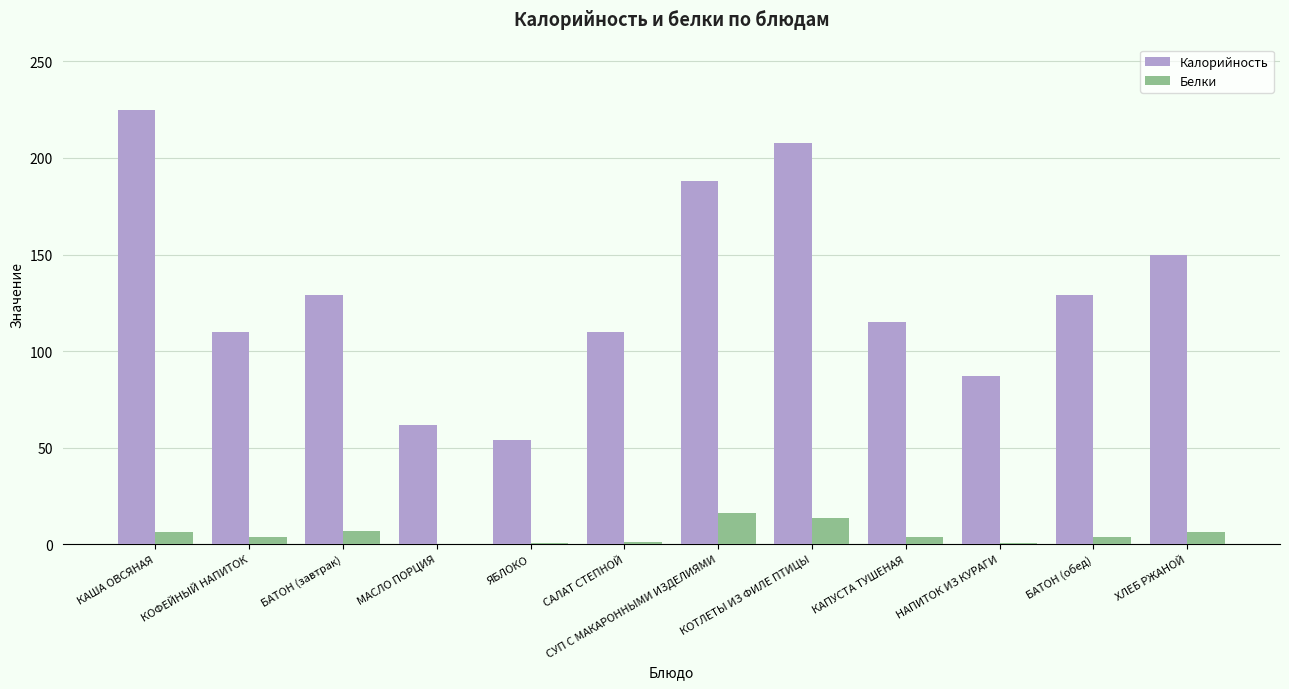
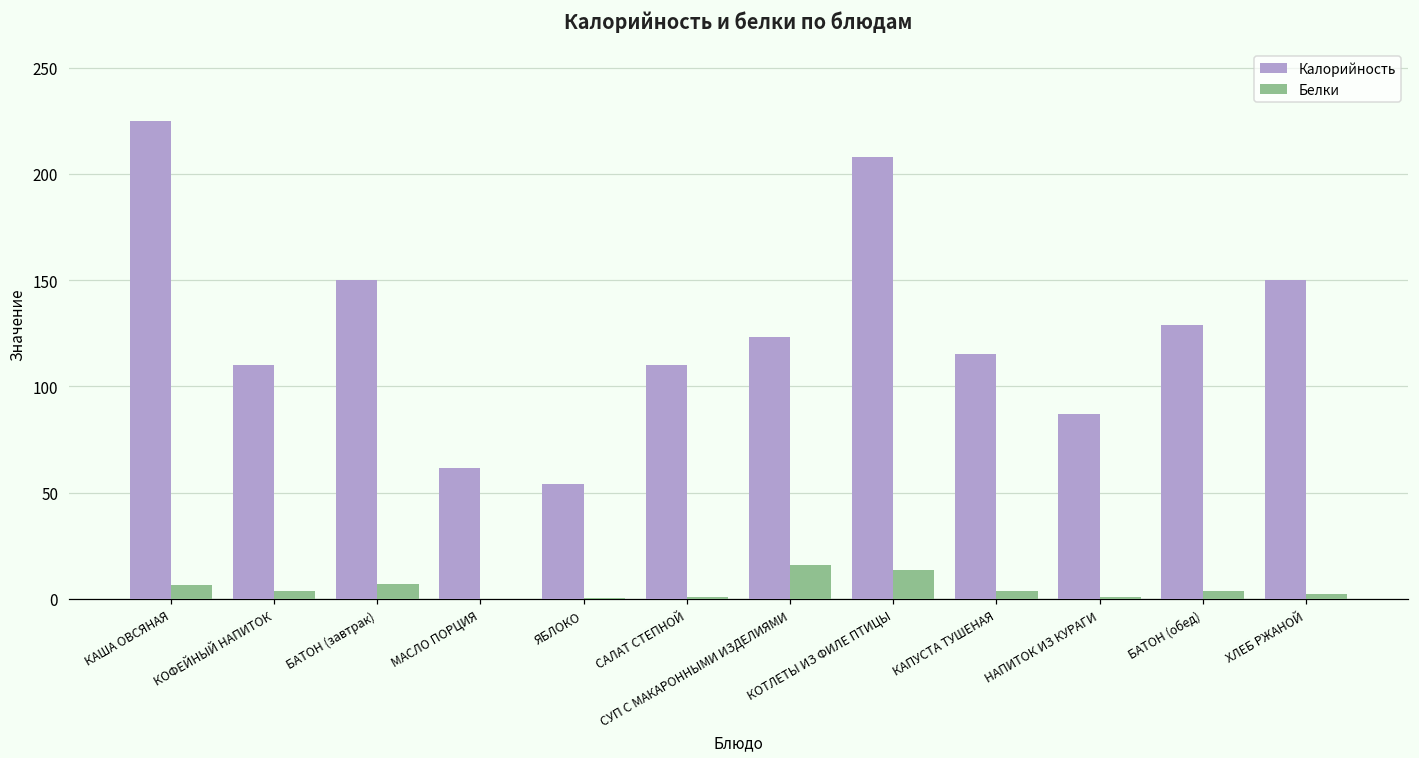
  {
    "Калорийность": {
      "КАША ОВСЯНАЯ": 225,
      "КОФЕЙНЫЙ НАПИТОК": 110,
-     "БАТОН (завтрак)": 129,
+     "БАТОН (завтрак)": 150,
      "МАСЛО ПОРЦИЯ": 62,
      "ЯБЛОКО": 54,
      "САЛАТ СТЕПНОЙ": 110,
-     "СУП С МАКАРОННЫМИ ИЗДЕЛИЯМИ": 188,
+     "СУП С МАКАРОННЫМИ ИЗДЕЛИЯМИ": 123,
      "КОТЛЕТЫ ИЗ ФИЛЕ ПТИЦЫ": 208,
      "КАПУСТА ТУШЕНАЯ": 115,
      "НАПИТОК ИЗ КУРАГИ": 87,
      "БАТОН (обед)": 129,
      "ХЛЕБ РЖАНОЙ": 150
    },
    "Белки": {
      "КАША ОВСЯНАЯ": 7,
      "КОФЕЙНЫЙ НАПИТОК": 4,
      "БАТОН (завтрак)": 7,
      "СУП С МАКАРОННЫМИ ИЗДЕЛИЯМИ": 16,
      "КОТЛЕТЫ ИЗ ФИЛЕ ПТИЦЫ": 14,
      "КАПУСТА ТУШЕНАЯ": 4,
      "БАТОН (обед)": 4,
-     "ХЛЕБ РЖАНОЙ": 7
+     "ХЛЕБ РЖАНОЙ": 2
    }
  }
